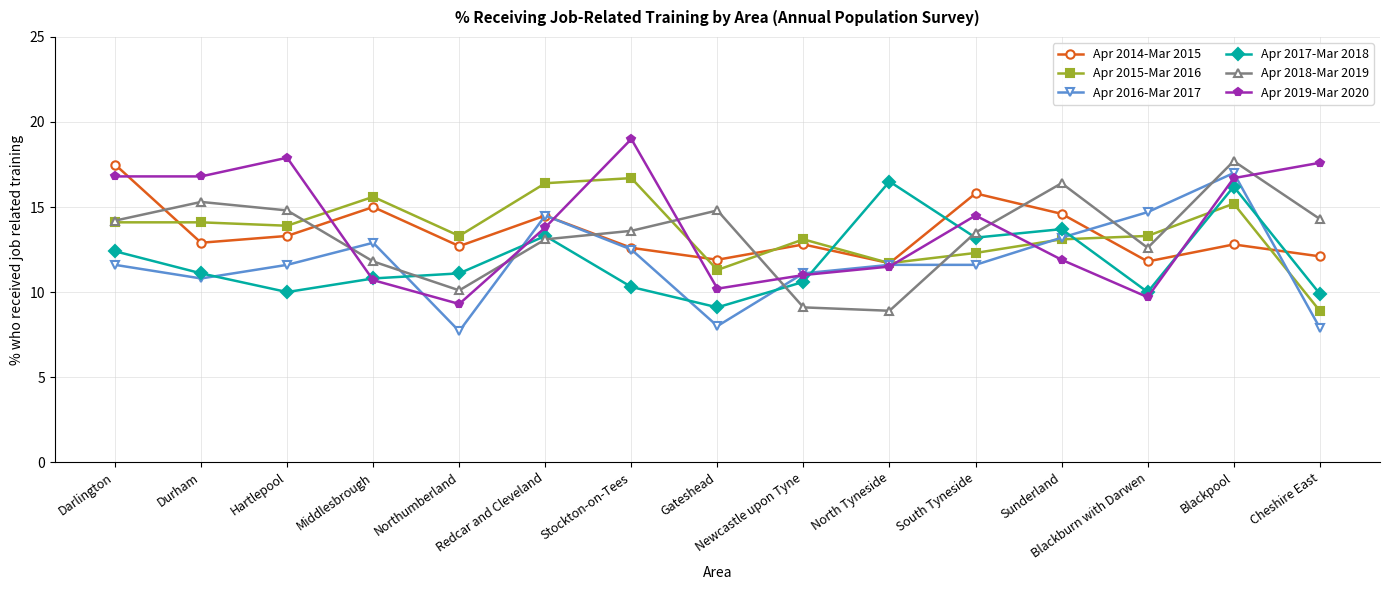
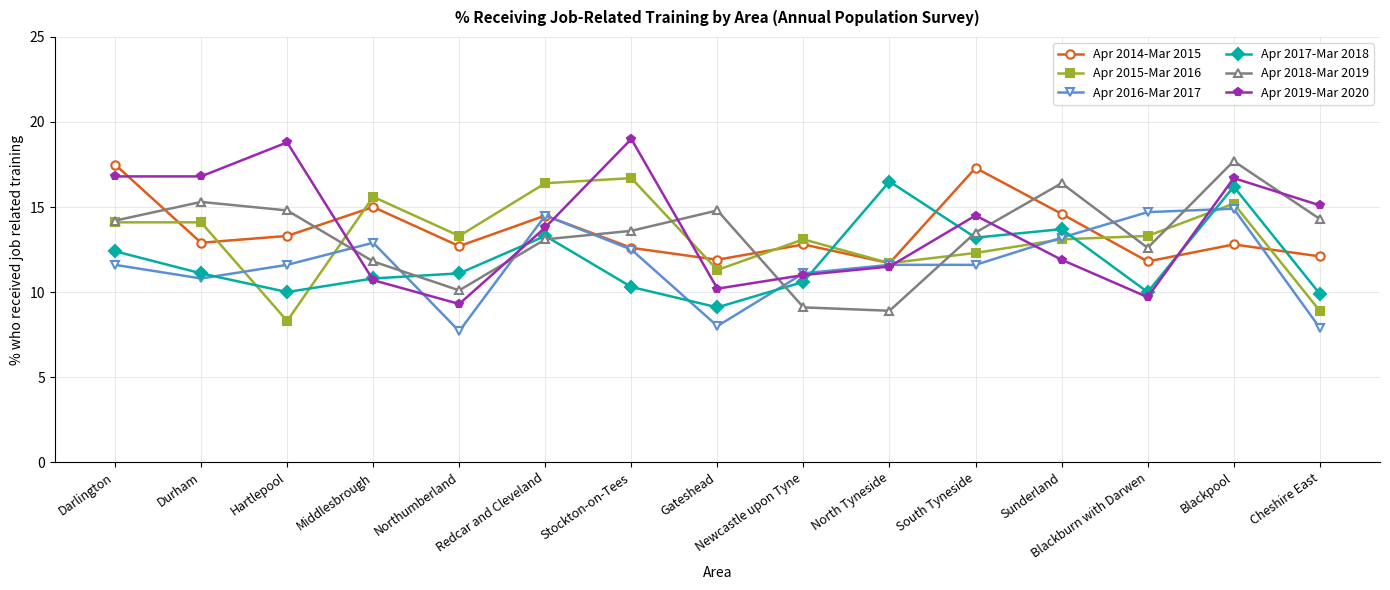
  {
    "Apr 2014-Mar 2015": {
      "Darlington": 17.5,
      "Durham": 12.9,
      "Hartlepool": 13.3,
      "Middlesbrough": 15.0,
      "Northumberland": 12.7,
      "Gateshead": 11.9,
      "Newcastle upon Tyne": 12.8,
-     "South Tyneside": 15.8,
+     "South Tyneside": 17.3,
      "Sunderland": 14.6,
      "Blackburn with Darwen": 11.8,
      "Blackpool": 12.8,
      "Cheshire East": 12.1
    },
    "Apr 2015-Mar 2016": {
      "Durham": 14.1,
-     "Hartlepool": 13.9,
+     "Hartlepool": 8.3,
      "Middlesbrough": 15.6,
      "Northumberland": 13.3,
      "Redcar and Cleveland": 16.4,
      "Stockton-on-Tees": 16.7,
      "Gateshead": 11.3,
      "Newcastle upon Tyne": 13.1,
      "South Tyneside": 12.3,
      "Blackburn with Darwen": 13.3,
      "Blackpool": 15.2,
      "Cheshire East": 8.9
    },
    "Apr 2016-Mar 2017": {
      "Darlington": 11.6,
      "Durham": 10.8,
      "Hartlepool": 11.6,
      "Middlesbrough": 12.9,
      "Northumberland": 7.7,
      "Gateshead": 8.0,
      "South Tyneside": 11.6,
      "Blackburn with Darwen": 14.7,
-     "Blackpool": 17.0,
+     "Blackpool": 14.9,
      "Cheshire East": 7.9
    },
    "Apr 2017-Mar 2018": {
      "Darlington": 12.4,
      "Durham": 11.1,
      "Hartlepool": 10.0,
      "Northumberland": 11.1,
      "Redcar and Cleveland": 13.3,
      "Stockton-on-Tees": 10.3,
      "Gateshead": 9.1,
      "Newcastle upon Tyne": 10.6,
      "North Tyneside": 16.5,
      "South Tyneside": 13.2,
      "Sunderland": 13.7,
      "Blackburn with Darwen": 10.0,
      "Blackpool": 16.2,
      "Cheshire East": 9.9
    },
    "Apr 2018-Mar 2019": {
      "Durham": 15.3,
      "Hartlepool": 14.8,
      "Middlesbrough": 11.8,
      "Northumberland": 10.1,
      "Redcar and Cleveland": 13.1,
      "Stockton-on-Tees": 13.6,
      "Gateshead": 14.8,
      "Newcastle upon Tyne": 9.1,
      "North Tyneside": 8.9,
      "South Tyneside": 13.5,
      "Sunderland": 16.4,
      "Blackburn with Darwen": 12.6,
      "Blackpool": 17.7,
      "Cheshire East": 14.3
    },
    "Apr 2019-Mar 2020": {
      "Darlington": 16.8,
      "Durham": 16.8,
-     "Hartlepool": 17.9,
+     "Hartlepool": 18.8,
      "Northumberland": 9.3,
      "Redcar and Cleveland": 13.8,
      "Stockton-on-Tees": 19.0,
      "Gateshead": 10.2,
      "South Tyneside": 14.5,
      "Sunderland": 11.9,
      "Blackburn with Darwen": 9.7,
      "Blackpool": 16.7,
-     "Cheshire East": 17.6
+     "Cheshire East": 15.1
    }
  }
